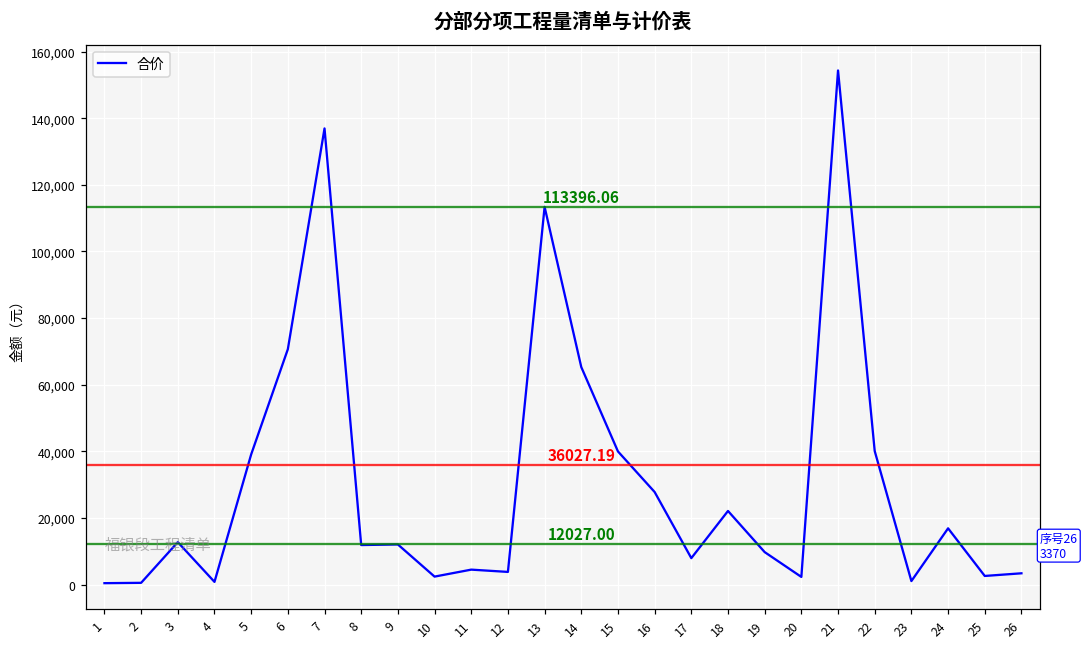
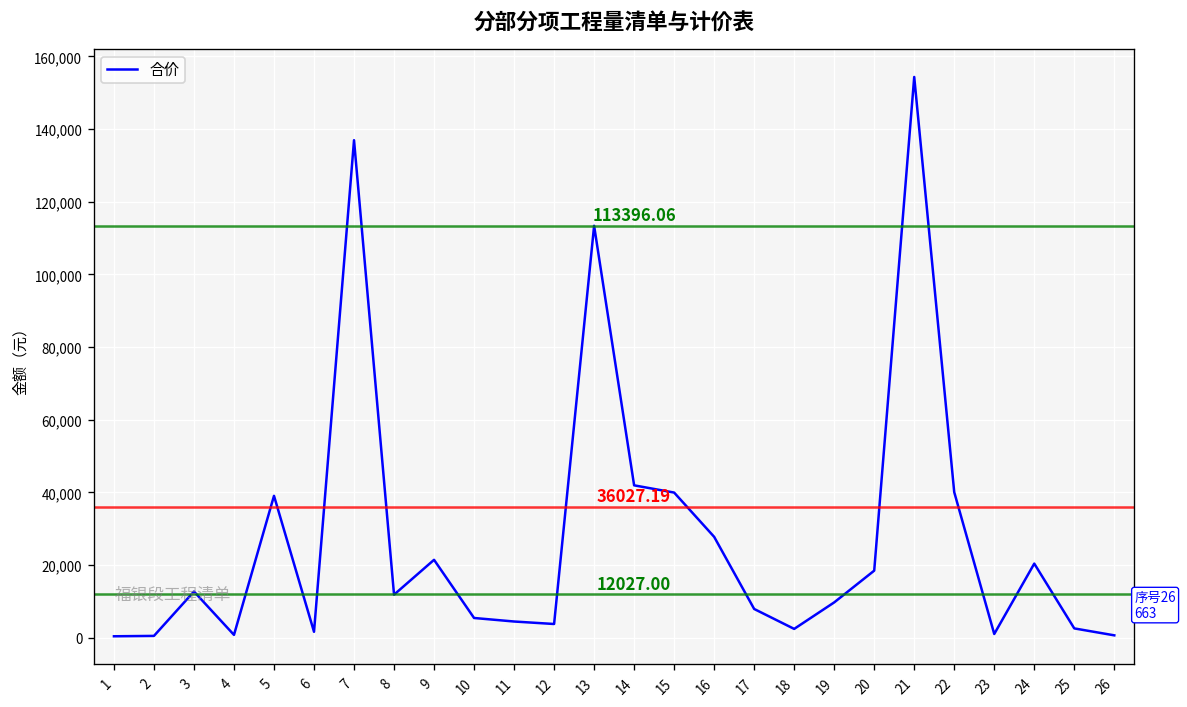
  {
-   "6": "71,000",
-   "9": "12,000",
-   "10": "2,000",
+   "6": "2,000",
+   "9": "21,000",
+   "10": "5,000",
    "13": "113396.06",
-   "14": "65,000",
-   "18": "22,000",
-   "20": "2,000",
-   "24": "17,000",
-   "26": "3370"
+   "14": "42,000",
+   "18": "2,000",
+   "20": "18,000",
+   "24": "20,000",
+   "26": "663"
  }
